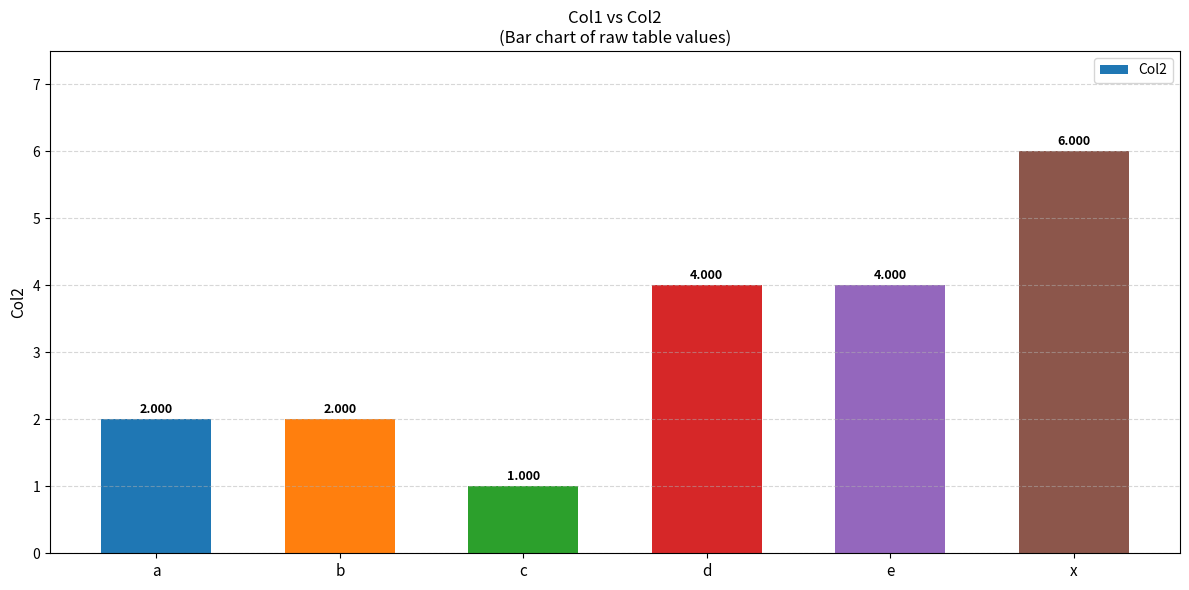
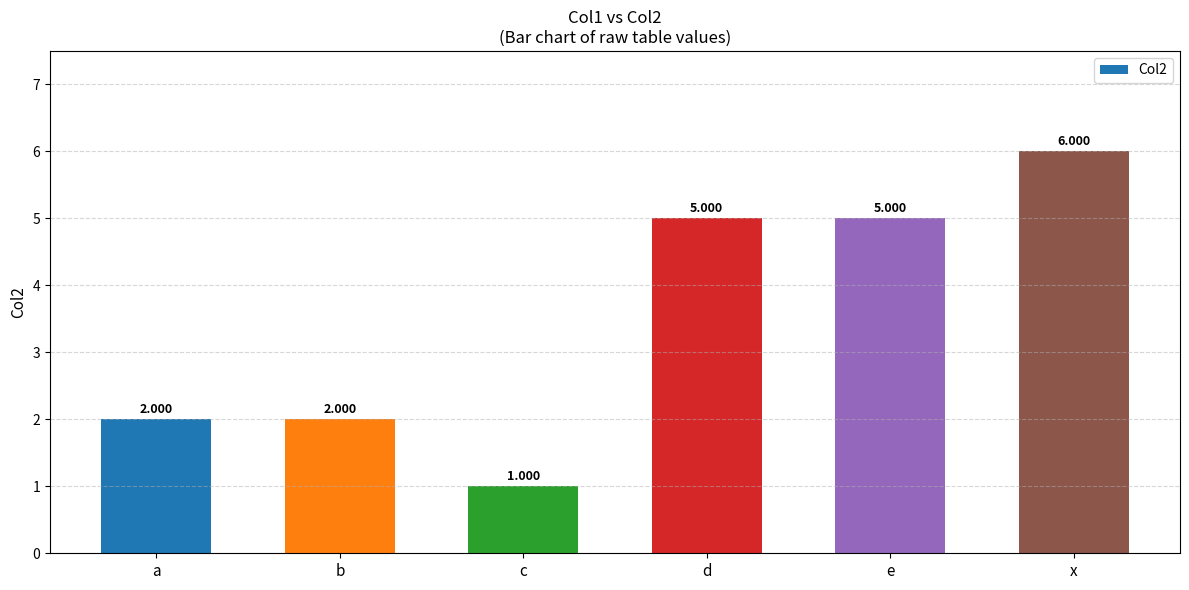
  {
    "a": 2.000,
    "b": 2.000,
    "c": 1.000,
-   "d": 4.000,
-   "e": 4.000,
+   "d": 5.000,
+   "e": 5.000,
    "x": 6.000
  }
